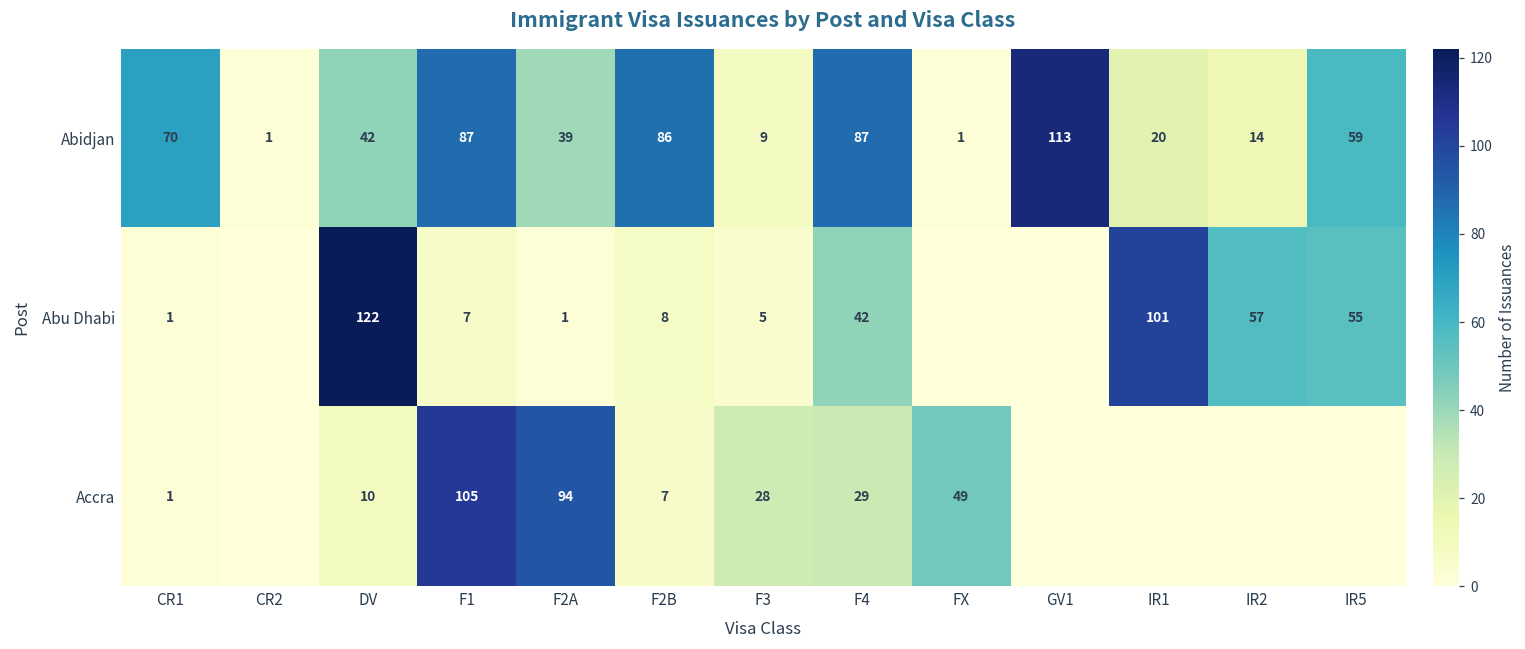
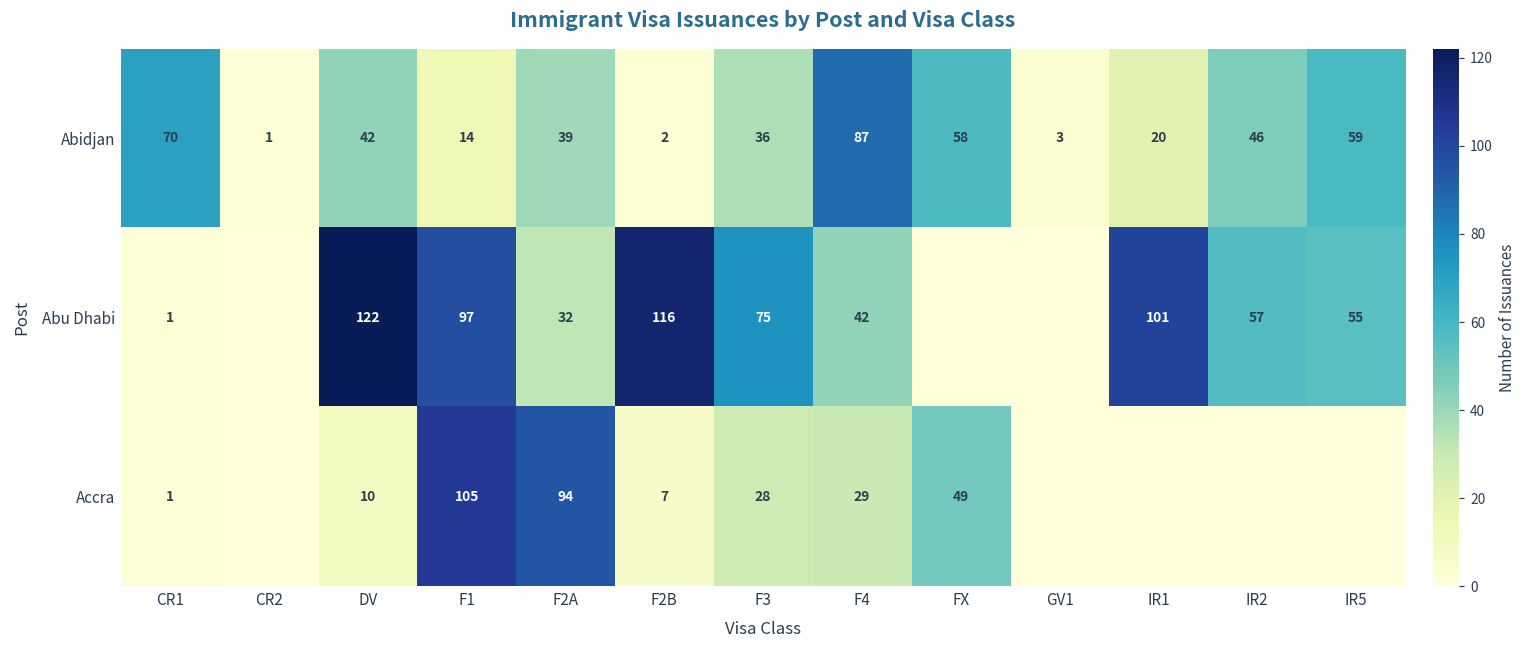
  {
    "Abidjan": {
      "CR1": 70,
      "CR2": 1,
      "DV": 42,
-     "F1": 87,
+     "F1": 14,
      "F2A": 39,
-     "F2B": 86,
-     "F3": 9,
+     "F2B": 2,
+     "F3": 36,
      "F4": 87,
-     "FX": 1,
-     "GV1": 113,
+     "FX": 58,
+     "GV1": 3,
      "IR1": 20,
-     "IR2": 14,
+     "IR2": 46,
      "IR5": 59
    },
    "Abu Dhabi": {
      "CR1": 1,
      "DV": 122,
-     "F1": 7,
-     "F2A": 1,
-     "F2B": 8,
-     "F3": 5,
+     "F1": 97,
+     "F2A": 32,
+     "F2B": 116,
+     "F3": 75,
      "F4": 42,
      "IR1": 101,
      "IR2": 57,
      "IR5": 55
    },
    "Accra": {
      "CR1": 1,
      "DV": 10,
      "F1": 105,
      "F2A": 94,
      "F2B": 7,
      "F3": 28,
      "F4": 29,
      "FX": 49
    }
  }
